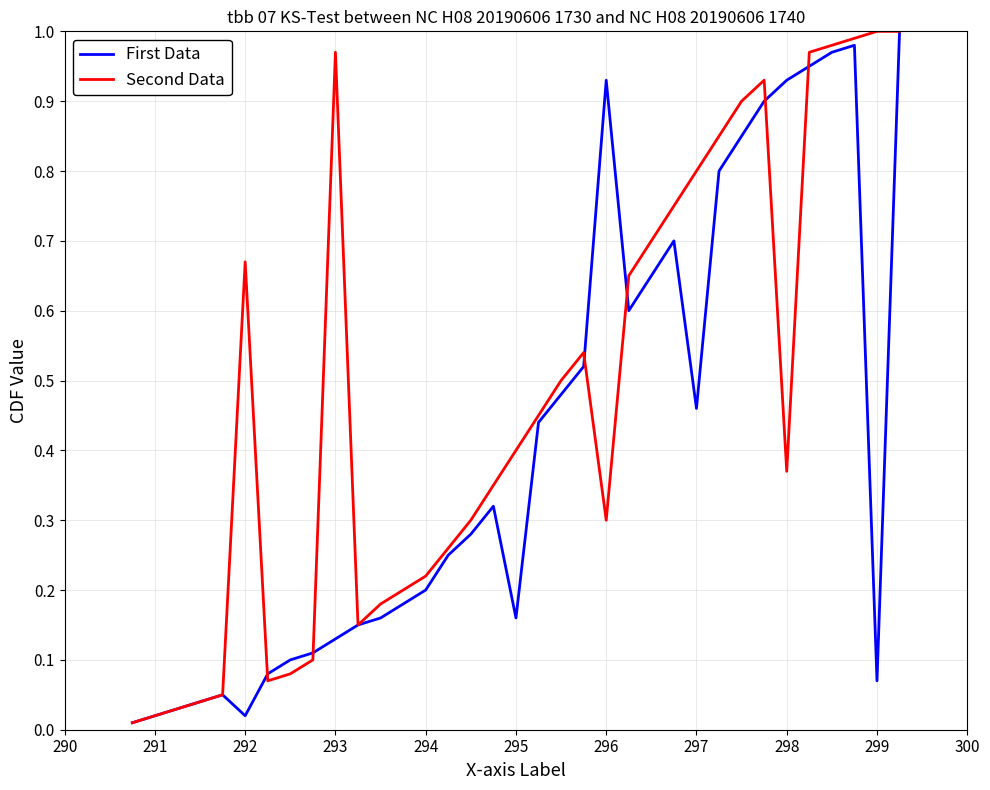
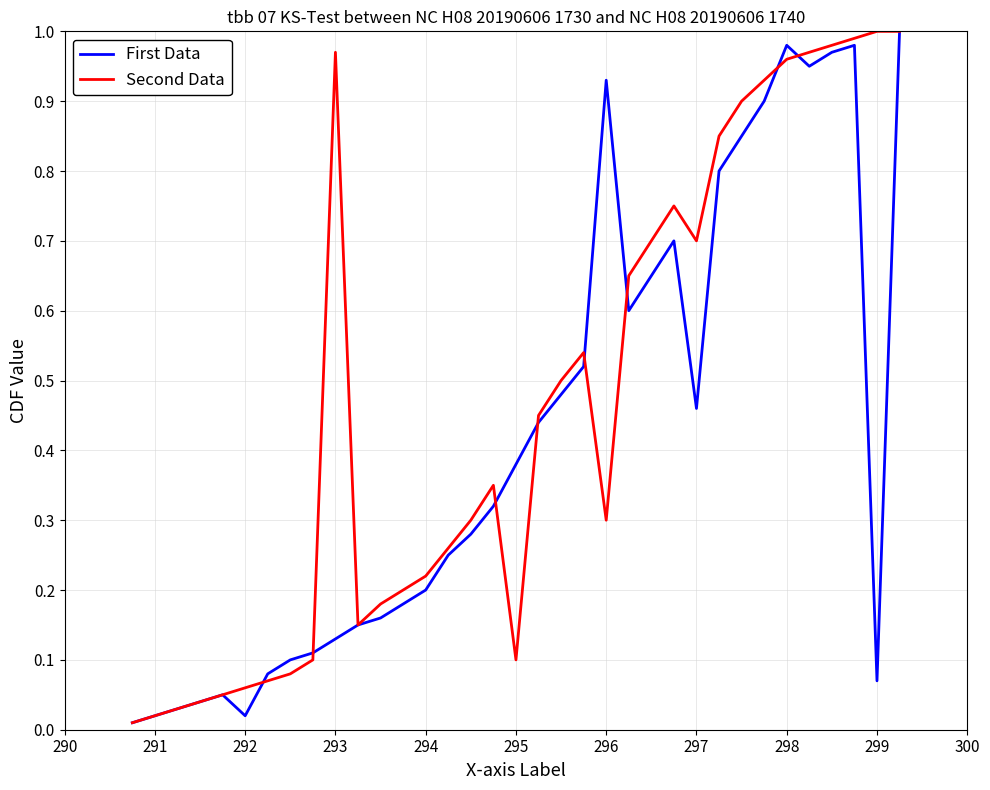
  {
    "First Data": {
      "292": 0.02,
      "293": 0.13,
      "294": 0.20,
-     "295": 0.16,
+     "295": 0.38,
      "296": 0.93,
      "297": 0.46,
-     "298": 0.93,
+     "298": 0.98,
      "299": 0.07
    },
    "Second Data": {
-     "292": 0.67,
+     "292": 0.06,
      "293": 0.97,
      "294": 0.22,
-     "295": 0.4,
+     "295": 0.1,
      "296": 0.30,
-     "297": 0.8,
-     "298": 0.37,
+     "297": 0.7,
+     "298": 0.96,
      "299": 1.00
    }
  }
